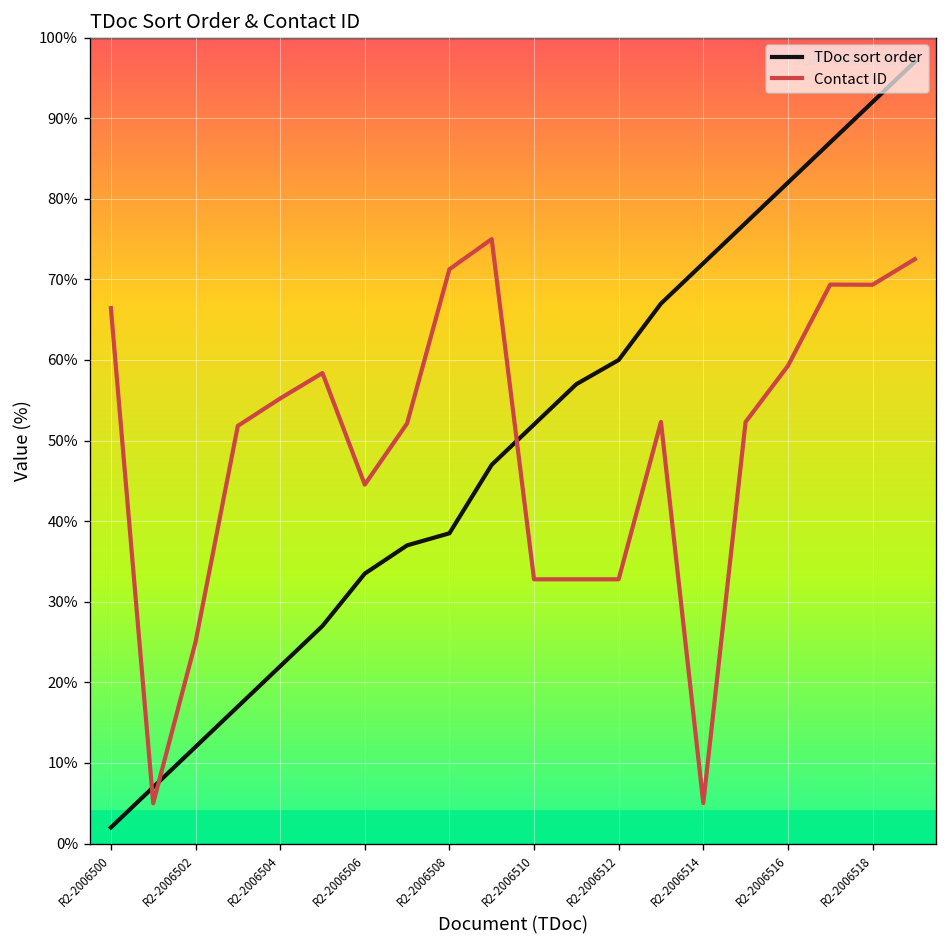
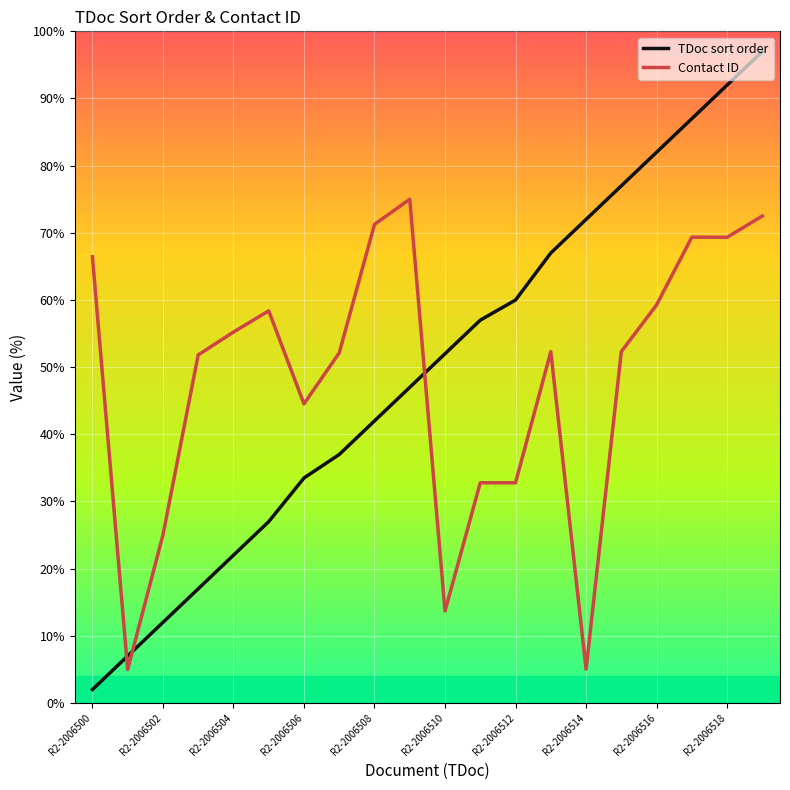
  {
    "TDoc sort order": {
      "R2-2006502": "12%",
      "R2-2006504": "22%",
      "R2-2006506": "34%",
-     "R2-2006508": "39%",
+     "R2-2006508": "42%",
      "R2-2006510": "52%",
      "R2-2006512": "60%",
      "R2-2006514": "72%",
      "R2-2006516": "82%",
      "R2-2006518": "92%"
    },
    "Contact ID": {
      "R2-2006500": "66%",
      "R2-2006502": "25%",
      "R2-2006504": "55%",
      "R2-2006506": "45%",
      "R2-2006508": "71%",
-     "R2-2006510": "33%",
+     "R2-2006510": "14%",
      "R2-2006512": "33%",
      "R2-2006514": "5%",
      "R2-2006516": "59%",
      "R2-2006518": "69%"
    }
  }
